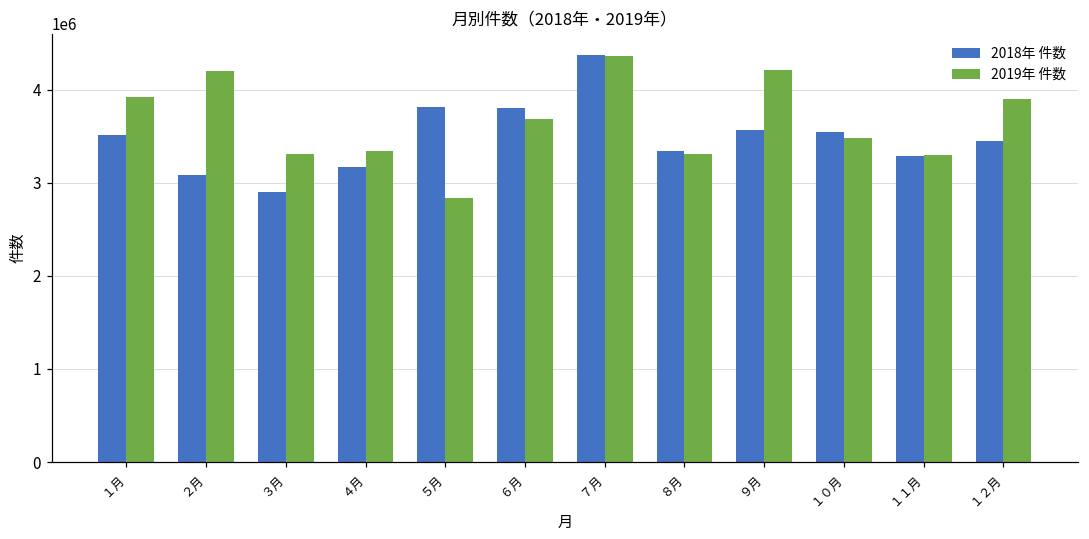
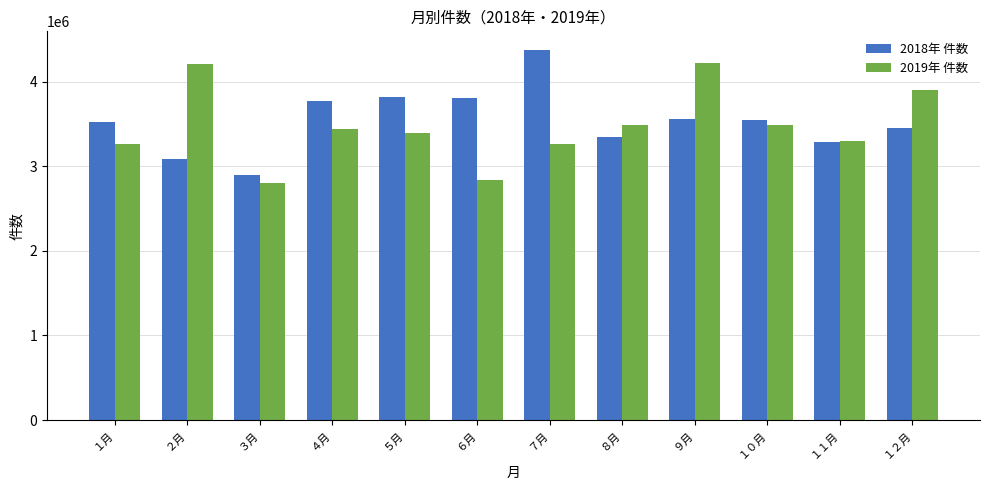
  {
    "2018年 件数": {
      "１月": 3500000,
      "２月": 3100000,
      "３月": 2900000,
-     "４月": 3200000,
+     "４月": 3800000,
      "５月": 3800000,
      "６月": 3800000,
      "７月": 4400000,
      "８月": 3300000,
      "９月": 3600000,
      "１０月": 3500000,
      "１１月": 3300000,
      "１２月": 3500000
    },
    "2019年 件数": {
-     "１月": 3900000,
+     "１月": 3300000,
      "２月": 4200000,
-     "３月": 3300000,
-     "４月": 3300000,
-     "５月": 2800000,
-     "６月": 3700000,
-     "７月": 4400000,
-     "８月": 3300000,
+     "３月": 2800000,
+     "４月": 3400000,
+     "５月": 3400000,
+     "６月": 2800000,
+     "７月": 3300000,
+     "８月": 3500000,
      "９月": 4200000,
      "１０月": 3500000,
      "１１月": 3300000,
      "１２月": 3900000
    }
  }
